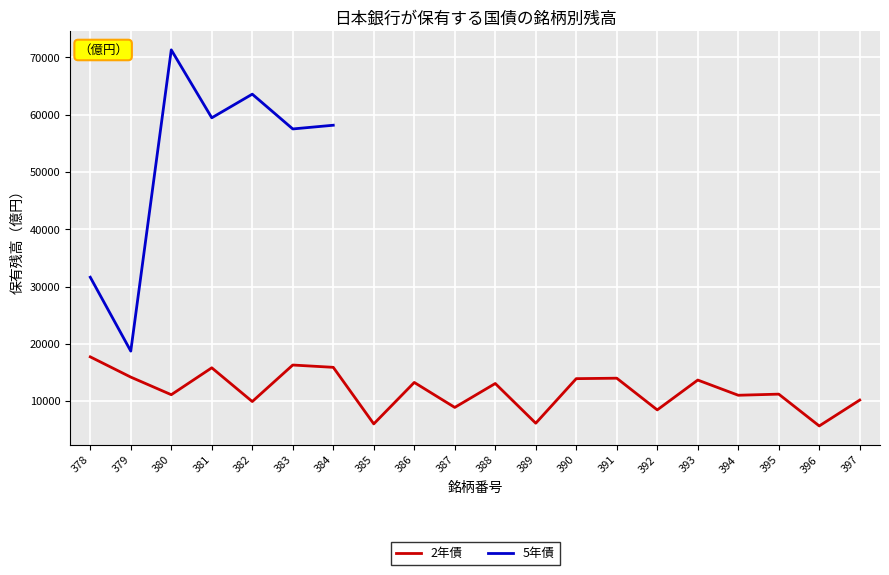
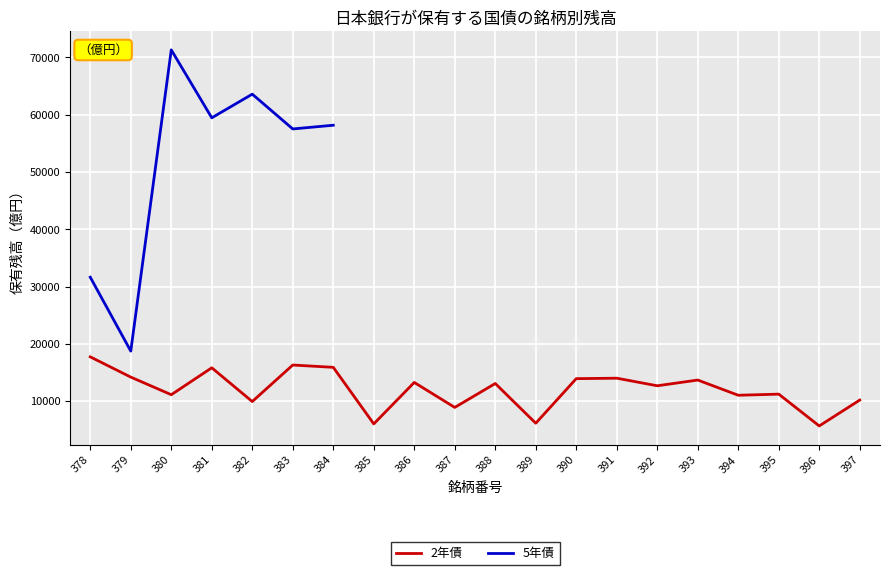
  {
    "2年債": {
      "378": 18000,
      "379": 14000,
      "380": 11000,
      "381": 16000,
      "382": 10000,
      "383": 16000,
      "384": 16000,
      "385": 6000,
      "386": 13000,
      "387": 9000,
      "388": 13000,
      "389": 6000,
      "390": 14000,
      "391": 14000,
-     "392": 8000,
+     "392": 13000,
      "393": 14000,
      "394": 11000,
      "395": 11000,
      "396": 6000,
      "397": 10000
    },
    "5年債": {
      "378": 32000,
      "379": 19000,
      "380": 71000,
      "381": 59000,
      "382": 64000,
      "383": 58000,
      "384": 58000
    }
  }
